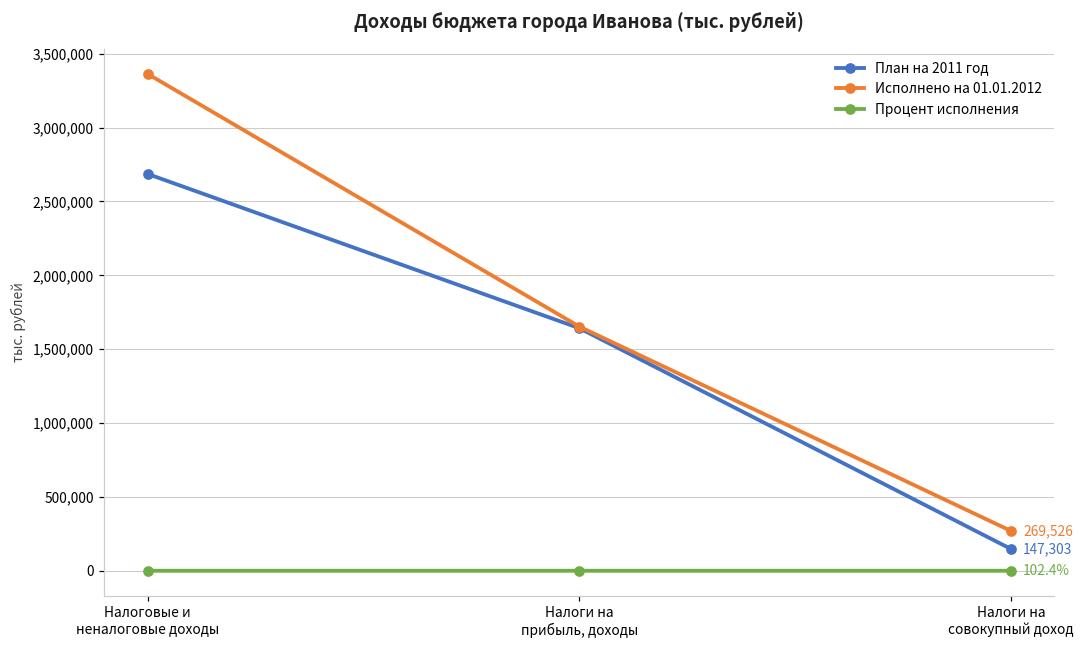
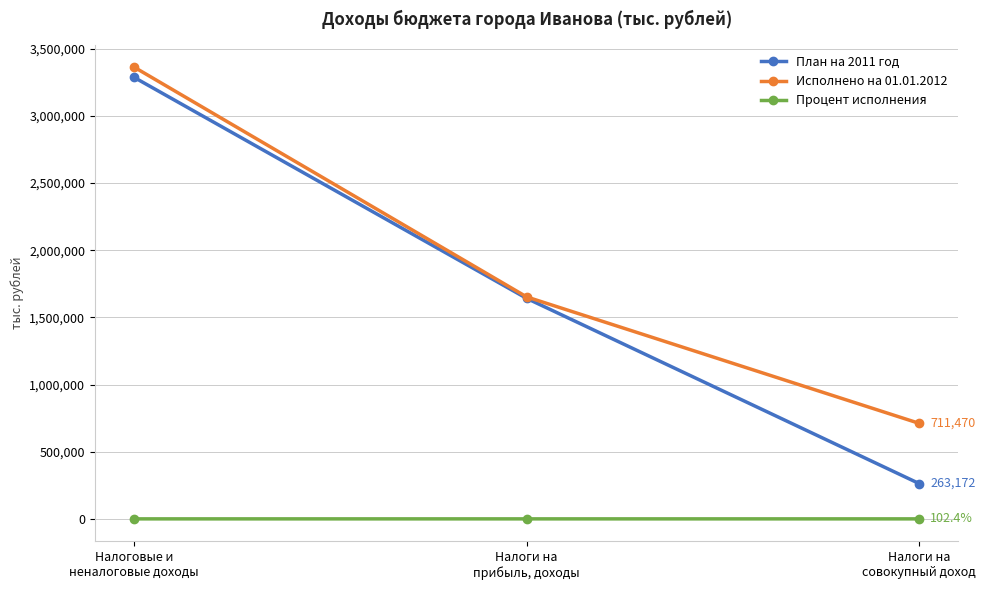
  {
    "План на 2011 год": {
-     "Налоговые и неналоговые доходы": "2,690,000",
-     "Налоги на совокупный доход": "147,303"
+     "Налоговые и неналоговые доходы": "3,290,000",
+     "Налоги на совокупный доход": "263,172"
    },
    "Исполнено на 01.01.2012": {
-     "Налоги на совокупный доход": "269,526"
+     "Налоги на совокупный доход": "711,470"
    },
    "Процент исполнения": {
      "Налоги на совокупный доход": "102.4%"
    }
  }
